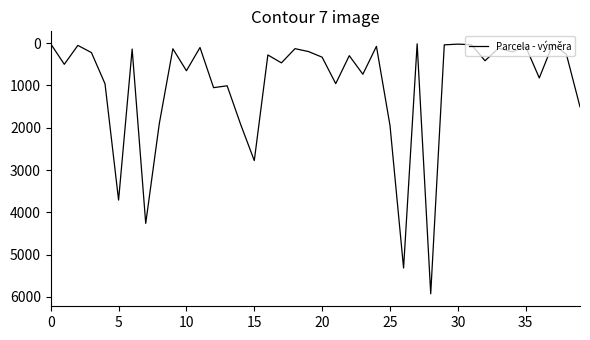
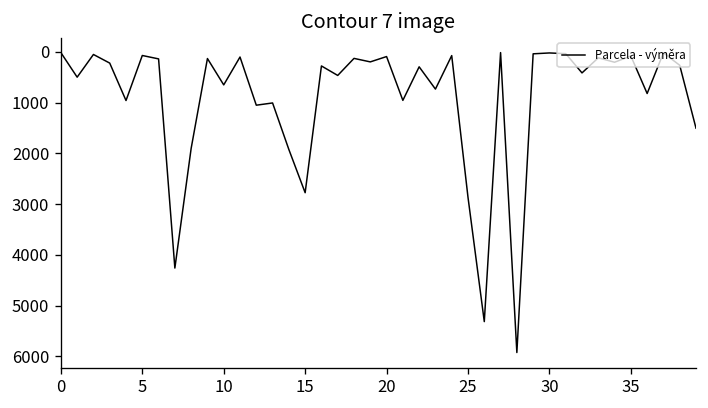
  {
    "0": 0,
-   "5": 3700,
+   "5": 100,
    "10": 700,
    "15": 2800,
-   "20": 300,
-   "25": 1900,
+   "20": 100,
+   "25": 2900,
    "30": 0
  }
